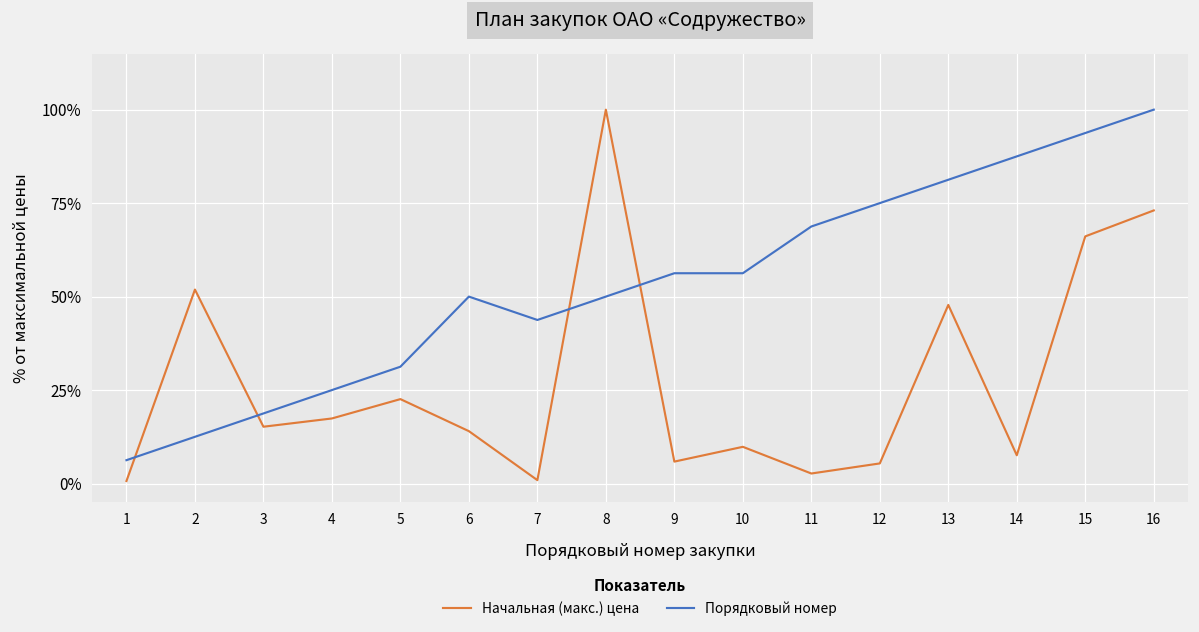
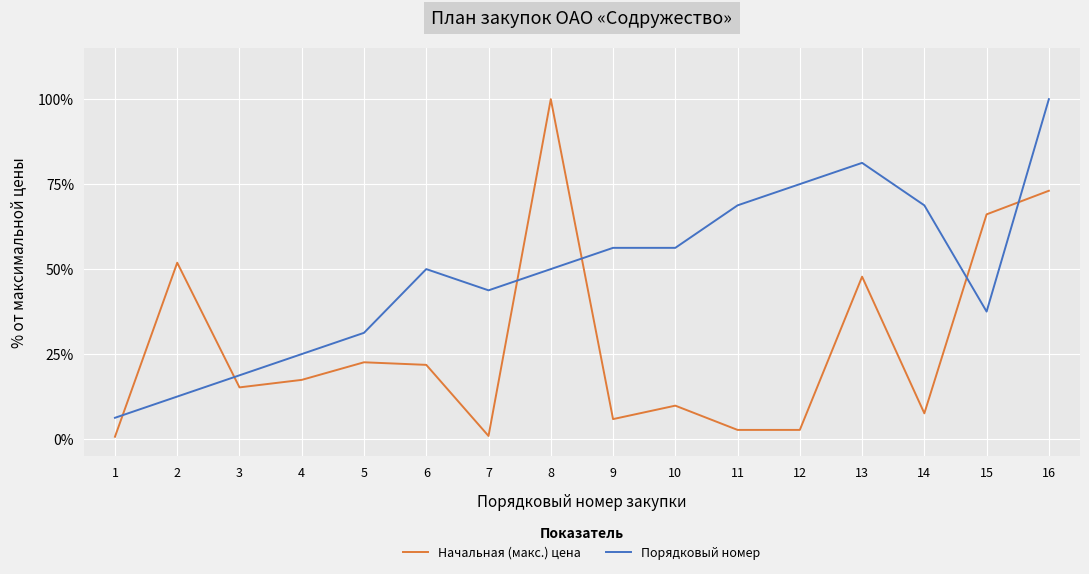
  {
    "Начальная (макс.) цена": {
      "1": "1%",
      "2": "52%",
      "3": "15%",
      "4": "17%",
      "5": "23%",
-     "6": "14%",
+     "6": "22%",
      "7": "1%",
      "8": "100%",
      "9": "6%",
      "10": "10%",
      "11": "3%",
-     "12": "5%",
+     "12": "3%",
      "13": "48%",
      "14": "8%",
      "15": "66%",
      "16": "73%"
    },
    "Порядковый номер": {
      "1": "6%",
      "2": "13%",
      "3": "19%",
      "4": "25%",
      "5": "31%",
      "6": "50%",
      "7": "44%",
      "8": "50%",
      "9": "56%",
      "10": "56%",
      "11": "69%",
      "12": "75%",
      "13": "81%",
-     "14": "88%",
-     "15": "94%",
+     "14": "69%",
+     "15": "38%",
      "16": "100%"
    }
  }
